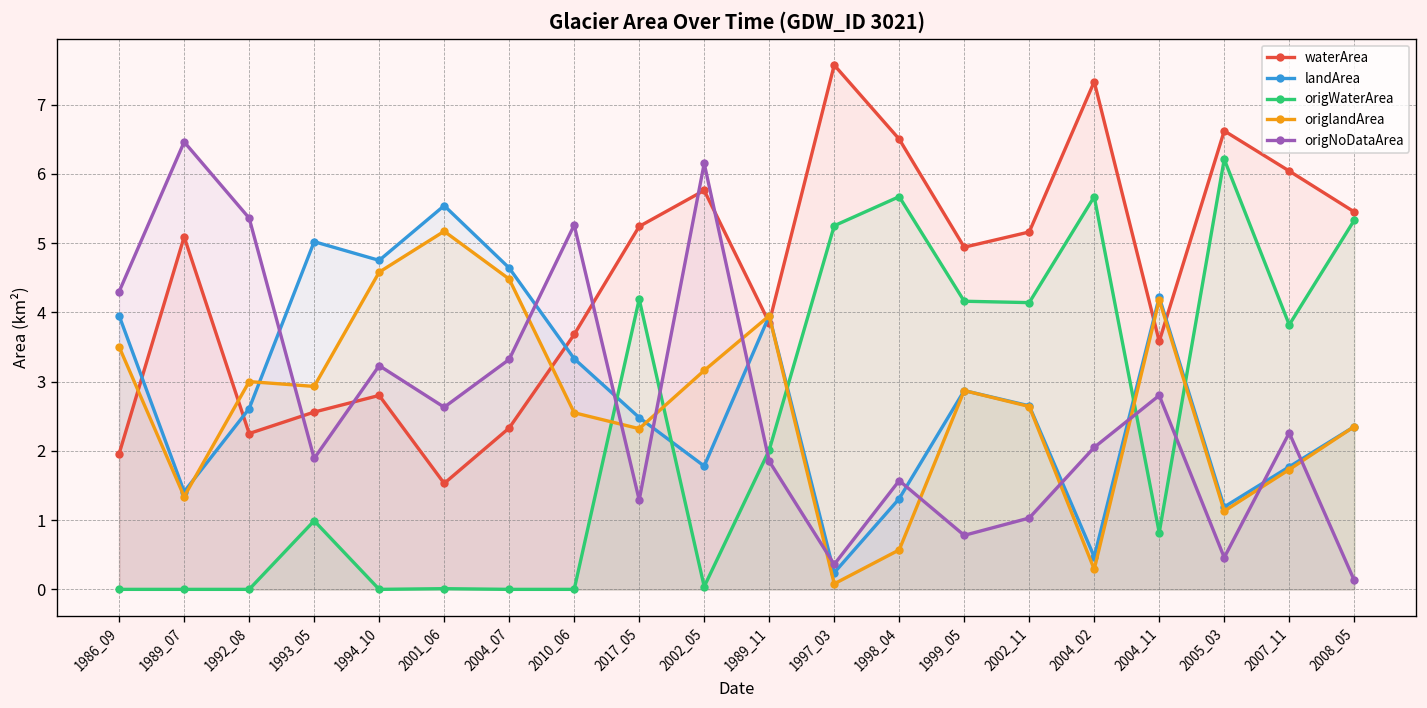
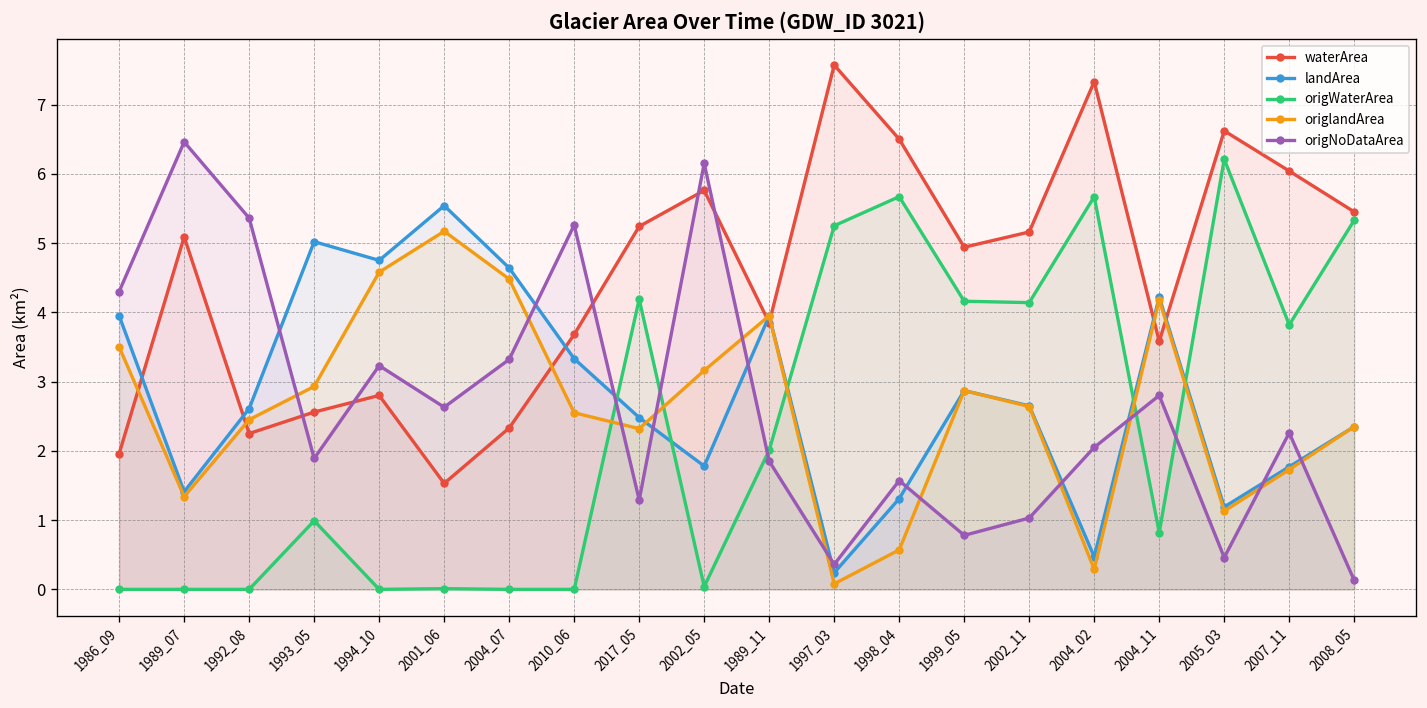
  {
    "waterArea": {
      "1986_09": 2.0,
      "1989_07": 5.1,
      "1992_08": 2.3,
      "1993_05": 2.6,
      "1994_10": 2.8,
      "2001_06": 1.5,
      "2004_07": 2.3,
      "2010_06": 3.7,
      "2017_05": 5.2,
      "2002_05": 5.8,
      "1989_11": 3.9,
      "1997_03": 7.6,
      "1998_04": 6.5,
      "1999_05": 4.9,
      "2002_11": 5.2,
      "2004_02": 7.3,
      "2004_11": 3.6,
      "2005_03": 6.6,
      "2007_11": 6.0,
      "2008_05": 5.5
    },
    "landArea": {
      "1986_09": 4.0,
      "1989_07": 1.4,
      "1992_08": 2.6,
      "1993_05": 5.0,
      "1994_10": 4.8,
      "2001_06": 5.5,
      "2004_07": 4.6,
      "2010_06": 3.3,
      "2017_05": 2.5,
      "2002_05": 1.8,
      "1997_03": 0.2,
      "1998_04": 1.3,
      "2004_02": 0.5,
      "2005_03": 1.2
    },
    "origWaterArea": {
      "1986_09": 0.0,
      "1989_07": 0.0,
      "1992_08": 0.0,
      "1993_05": 1.0,
      "1994_10": 0.0,
      "2001_06": 0.0,
      "2004_07": 0.0,
      "2010_06": 0.0,
      "2017_05": 4.2,
      "2002_05": 0.0,
      "1989_11": 2.0,
      "1997_03": 5.3,
      "1998_04": 5.7,
      "1999_05": 4.2,
      "2002_11": 4.1,
      "2004_02": 5.7,
      "2004_11": 0.8,
      "2005_03": 6.2,
      "2007_11": 3.8,
      "2008_05": 5.3
    },
    "origlandArea": {
      "1986_09": 3.5,
      "1989_07": 1.3,
-     "1992_08": 3.0,
+     "1992_08": 2.5,
      "1993_05": 2.9,
      "1994_10": 4.6,
      "2001_06": 5.2,
      "2004_07": 4.5,
      "2010_06": 2.6,
      "2017_05": 2.3,
      "2002_05": 3.2,
      "1997_03": 0.1,
      "1998_04": 0.6,
      "2004_02": 0.3,
      "2005_03": 1.1
    },
    "origNoDataArea": {
      "1986_09": 4.3,
      "1989_07": 6.5,
      "1992_08": 5.4,
      "1993_05": 1.9,
      "1994_10": 3.2,
      "2001_06": 2.6,
      "2004_07": 3.3,
      "2010_06": 5.3,
      "2017_05": 1.3,
      "2002_05": 6.2,
      "1989_11": 1.9,
      "1997_03": 0.4,
      "1998_04": 1.6,
      "1999_05": 0.8,
      "2002_11": 1.0,
      "2004_02": 2.1,
      "2004_11": 2.8,
      "2005_03": 0.5,
      "2007_11": 2.3,
      "2008_05": 0.1
    }
  }
